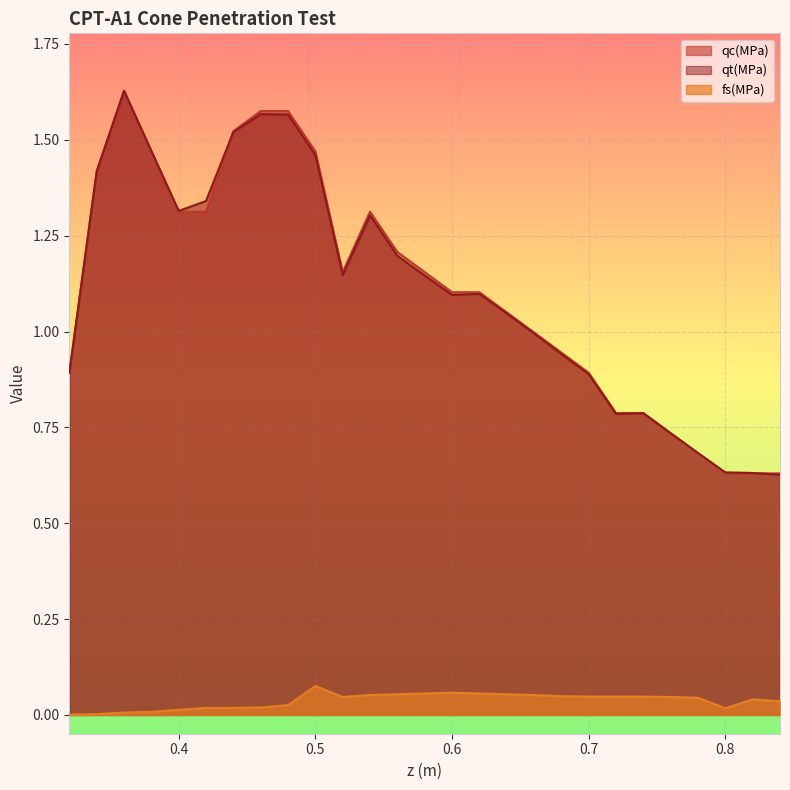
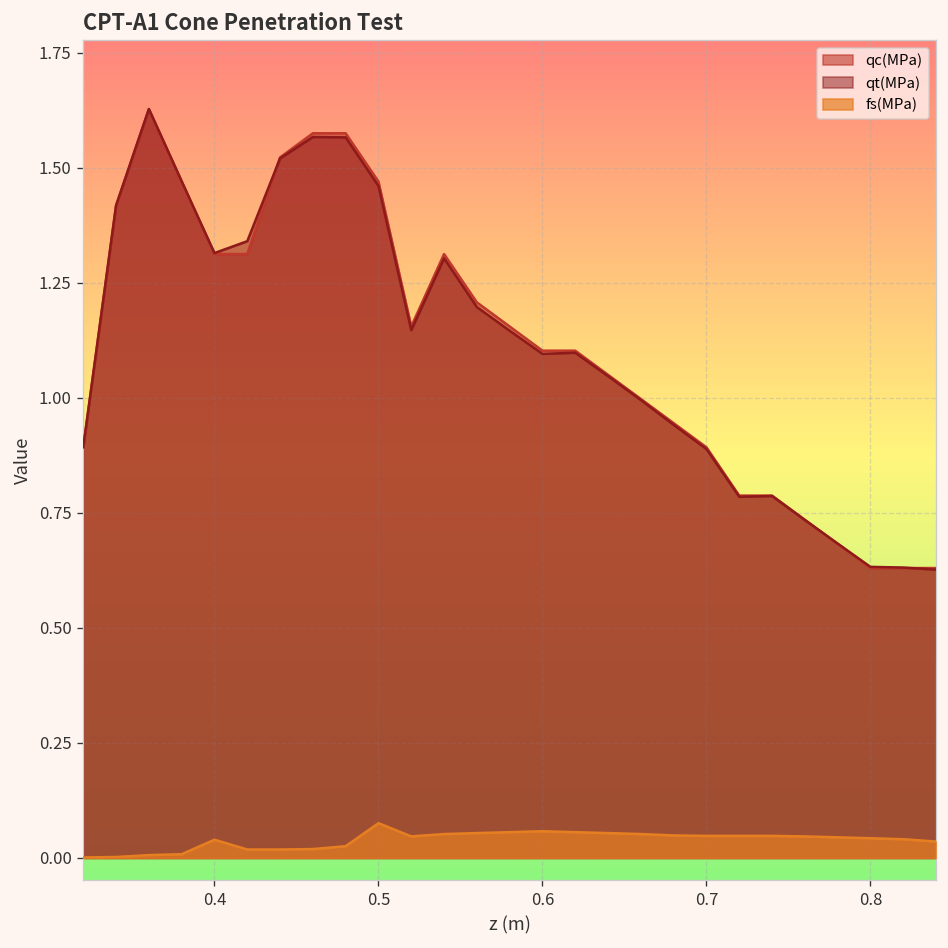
  {
    "fs(MPa)": {
-     "0.4": 0.01,
+     "0.4": 0.04,
      "0.5": 0.08,
      "0.6": 0.06,
      "0.7": 0.05,
-     "0.8": 0.02
+     "0.8": 0.04
    }
  }
